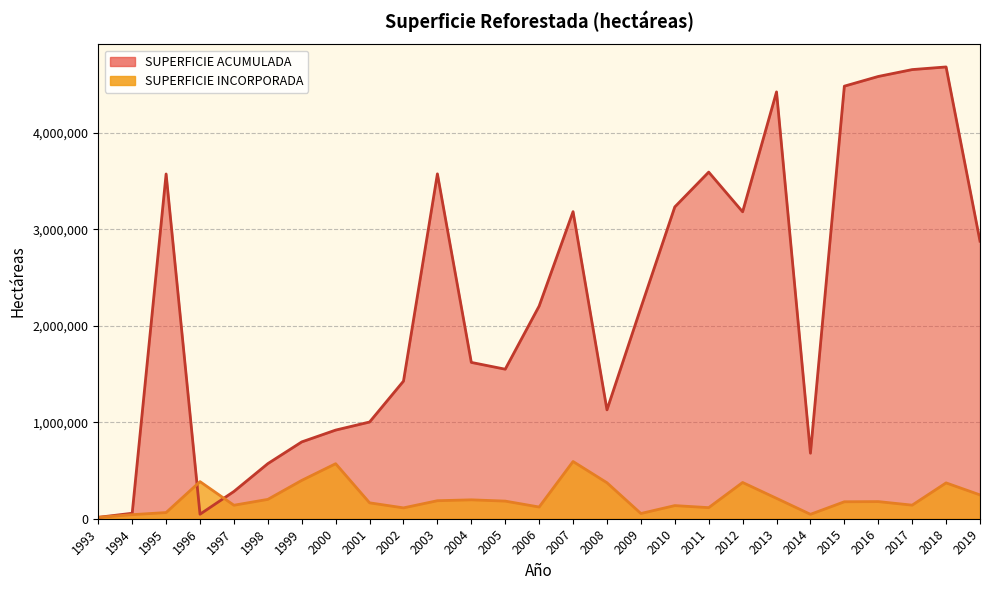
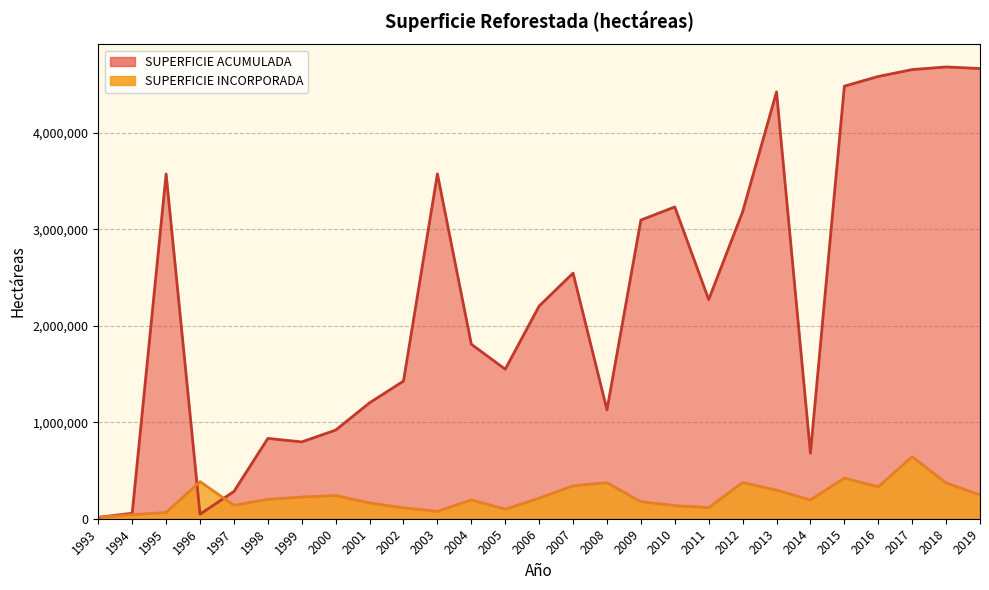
  {
    "SUPERFICIE ACUMULADA": {
      "1995": "3,600,000",
      "1996": "0",
      "1997": "300,000",
-     "1998": "600,000",
+     "1998": "800,000",
      "1999": "800,000",
      "2000": "900,000",
-     "2001": "1,000,000",
+     "2001": "1,200,000",
      "2002": "1,400,000",
      "2003": "3,600,000",
-     "2004": "1,600,000",
+     "2004": "1,800,000",
      "2005": "1,500,000",
      "2006": "2,200,000",
-     "2007": "3,200,000",
+     "2007": "2,500,000",
      "2008": "1,100,000",
-     "2009": "2,200,000",
+     "2009": "3,100,000",
      "2010": "3,200,000",
-     "2011": "3,600,000",
+     "2011": "2,300,000",
      "2012": "3,200,000",
      "2013": "4,400,000",
      "2014": "700,000",
      "2015": "4,500,000",
      "2016": "4,600,000",
      "2017": "4,700,000",
      "2018": "4,700,000",
-     "2019": "2,900,000"
+     "2019": "4,700,000"
    },
    "SUPERFICIE INCORPORADA": {
      "1995": "100,000",
      "1996": "400,000",
      "1997": "100,000",
      "1998": "200,000",
-     "1999": "400,000",
-     "2000": "600,000",
+     "1999": "200,000",
+     "2000": "200,000",
      "2001": "200,000",
      "2002": "100,000",
-     "2003": "200,000",
+     "2003": "100,000",
      "2004": "200,000",
-     "2005": "200,000",
-     "2006": "100,000",
-     "2007": "600,000",
+     "2005": "100,000",
+     "2006": "200,000",
+     "2007": "300,000",
      "2008": "400,000",
-     "2009": "100,000",
+     "2009": "200,000",
      "2010": "100,000",
      "2011": "100,000",
      "2012": "400,000",
-     "2013": "200,000",
-     "2014": "0",
-     "2015": "200,000",
-     "2016": "200,000",
-     "2017": "100,000",
+     "2013": "300,000",
+     "2014": "200,000",
+     "2015": "400,000",
+     "2016": "300,000",
+     "2017": "600,000",
      "2018": "400,000",
      "2019": "200,000"
    }
  }
